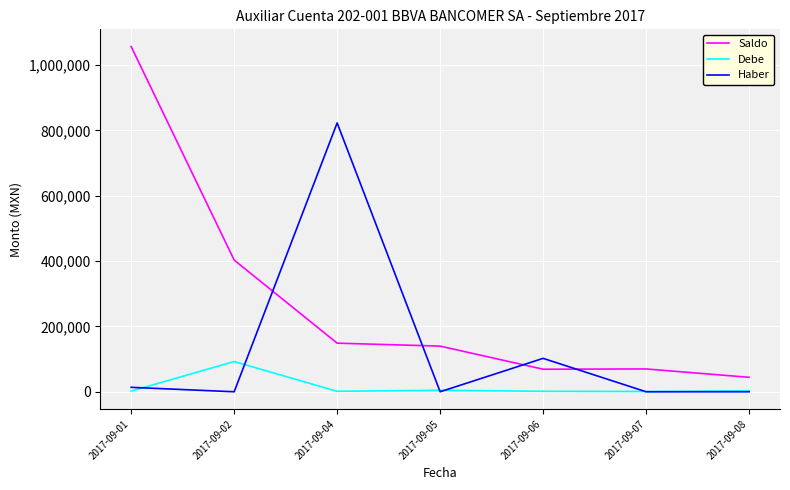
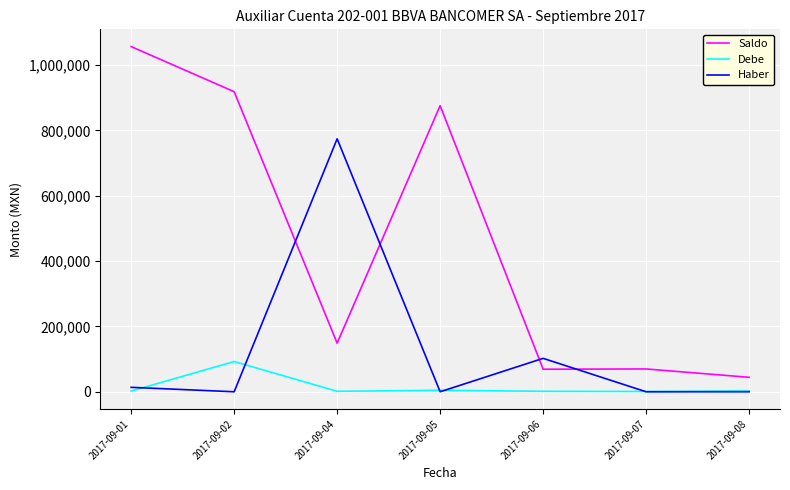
  {
    "Saldo": {
      "2017-09-01": "1,060,000",
-     "2017-09-02": "400,000",
+     "2017-09-02": "920,000",
      "2017-09-04": "150,000",
-     "2017-09-05": "140,000",
+     "2017-09-05": "880,000",
      "2017-09-06": "70,000",
      "2017-09-07": "70,000",
      "2017-09-08": "40,000"
    },
    "Debe": {
      "2017-09-01": "0",
      "2017-09-02": "90,000",
      "2017-09-04": "0",
      "2017-09-06": "0"
    },
    "Haber": {
      "2017-09-01": "10,000",
      "2017-09-02": "0",
-     "2017-09-04": "820,000",
+     "2017-09-04": "770,000",
      "2017-09-06": "100,000"
    }
  }
